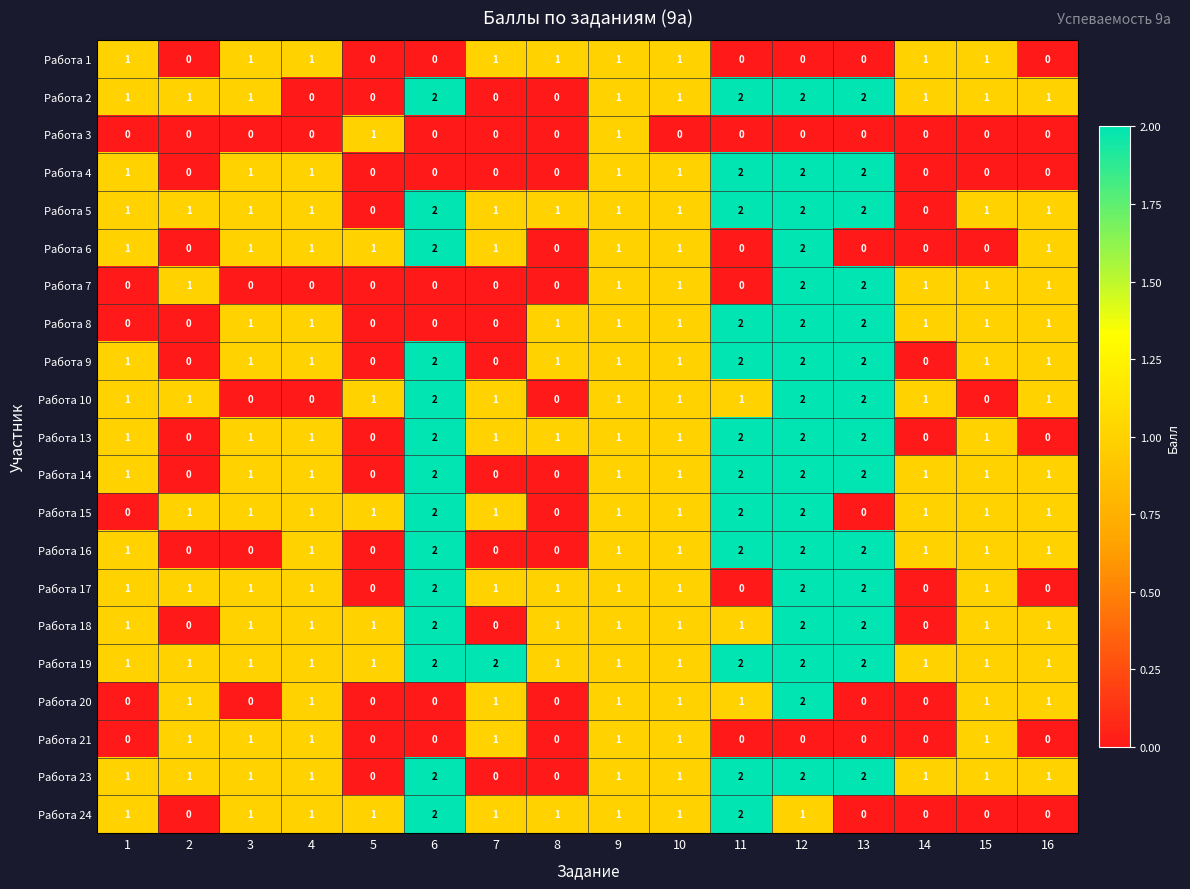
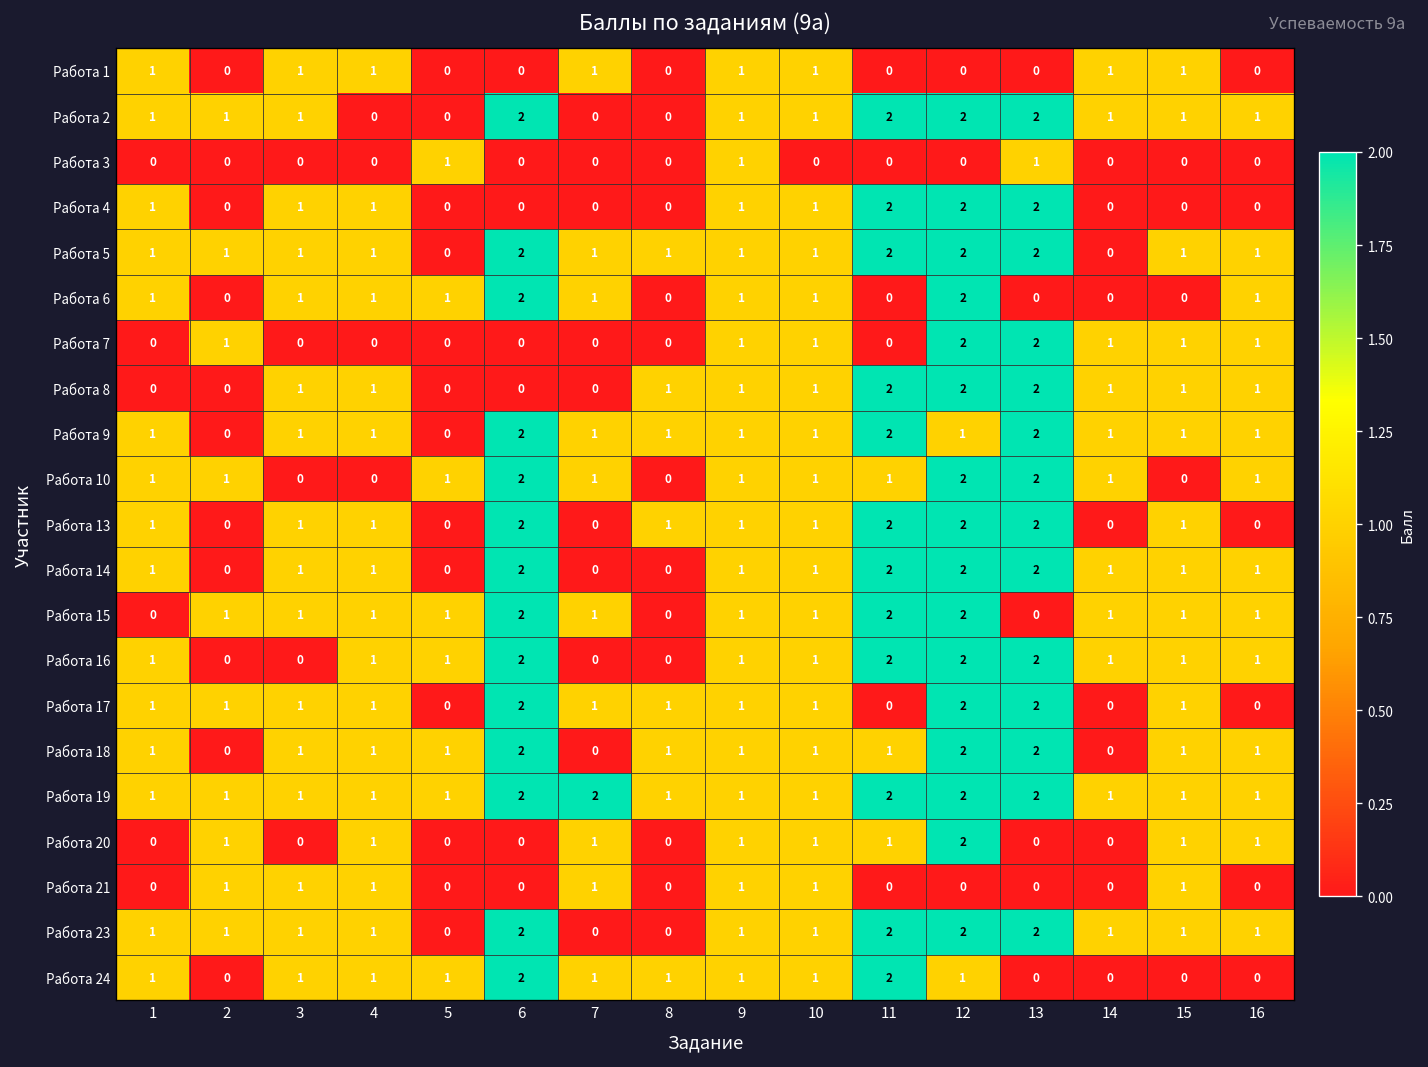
  {
    "Работа 1": {
      "1": 1,
      "2": 0,
      "3": 1,
      "4": 1,
      "5": 0,
      "6": 0,
      "7": 1,
-     "8": 1,
+     "8": 0,
      "9": 1,
      "10": 1,
      "11": 0,
      "12": 0,
      "13": 0,
      "14": 1,
      "15": 1,
      "16": 0
    },
    "Работа 3": {
      "1": 0,
      "2": 0,
      "3": 0,
      "4": 0,
      "5": 1,
      "6": 0,
      "7": 0,
      "8": 0,
      "9": 1,
      "10": 0,
      "11": 0,
      "12": 0,
-     "13": 0,
+     "13": 1,
      "14": 0,
      "15": 0,
      "16": 0
    },
    "Работа 9": {
      "1": 1,
      "2": 0,
      "3": 1,
      "4": 1,
      "5": 0,
      "6": 2,
-     "7": 0,
+     "7": 1,
      "8": 1,
      "9": 1,
      "10": 1,
      "11": 2,
-     "12": 2,
+     "12": 1,
      "13": 2,
-     "14": 0,
+     "14": 1,
      "15": 1,
      "16": 1
    },
    "Работа 13": {
      "1": 1,
      "2": 0,
      "3": 1,
      "4": 1,
      "5": 0,
      "6": 2,
-     "7": 1,
+     "7": 0,
      "8": 1,
      "9": 1,
      "10": 1,
      "11": 2,
      "12": 2,
      "13": 2,
      "14": 0,
      "15": 1,
      "16": 0
    },
    "Работа 16": {
      "1": 1,
      "2": 0,
      "3": 0,
      "4": 1,
-     "5": 0,
+     "5": 1,
      "6": 2,
      "7": 0,
      "8": 0,
      "9": 1,
      "10": 1,
      "11": 2,
      "12": 2,
      "13": 2,
      "14": 1,
      "15": 1,
      "16": 1
    }
  }
